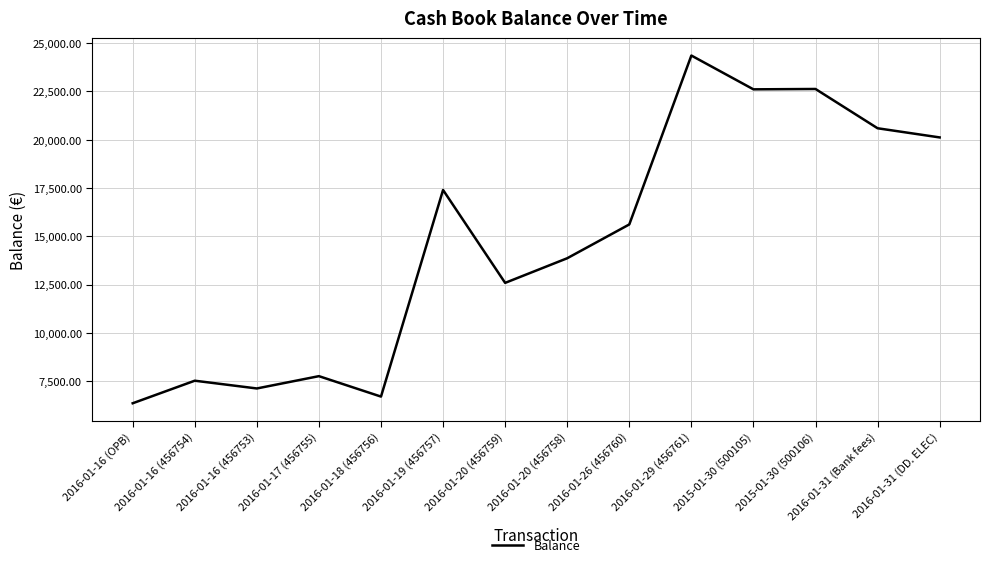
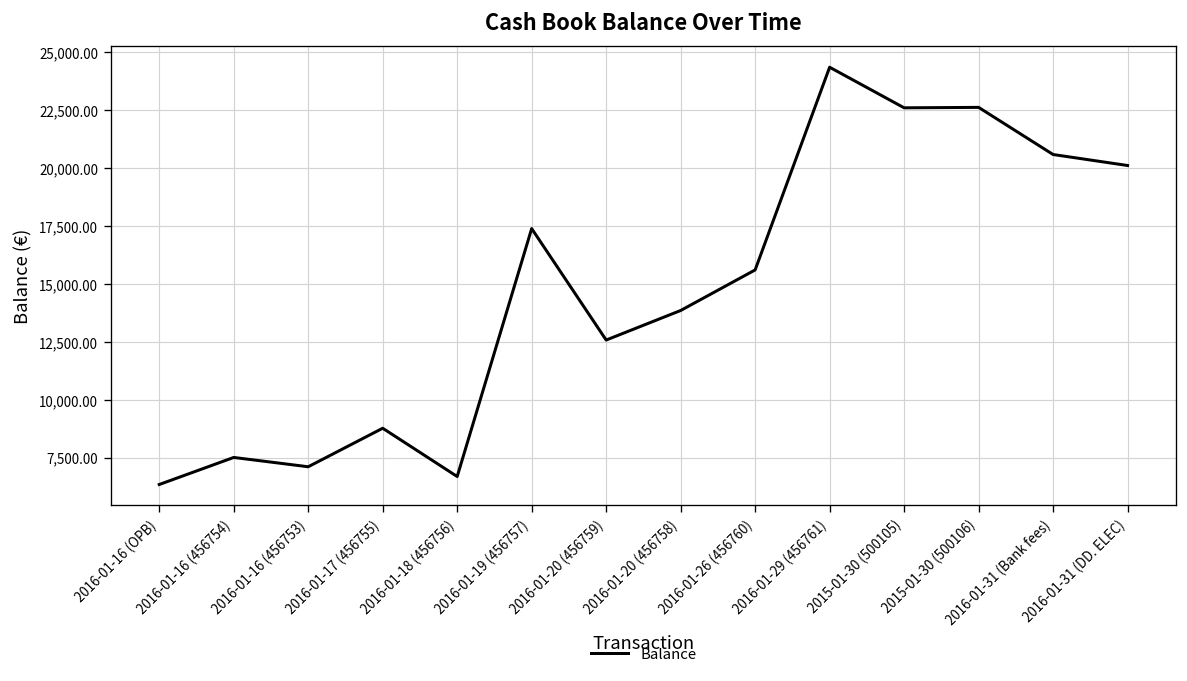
  {
    "2016-01-16 (OPB)": "6,400",
    "2016-01-16 (456754)": "7,500",
    "2016-01-16 (456753)": "7,100",
-   "2016-01-17 (456755)": "7,800",
+   "2016-01-17 (456755)": "8,800",
    "2016-01-18 (456756)": "6,700",
    "2016-01-19 (456757)": "17,400",
    "2016-01-20 (456759)": "12,600",
    "2016-01-20 (456758)": "13,900",
    "2016-01-26 (456760)": "15,600",
    "2016-01-29 (456761)": "24,400",
    "2015-01-30 (500105)": "22,600",
    "2015-01-30 (500106)": "22,600",
    "2016-01-31 (Bank fees)": "20,600",
    "2016-01-31 (DD. ELEC)": "20,100"
  }
